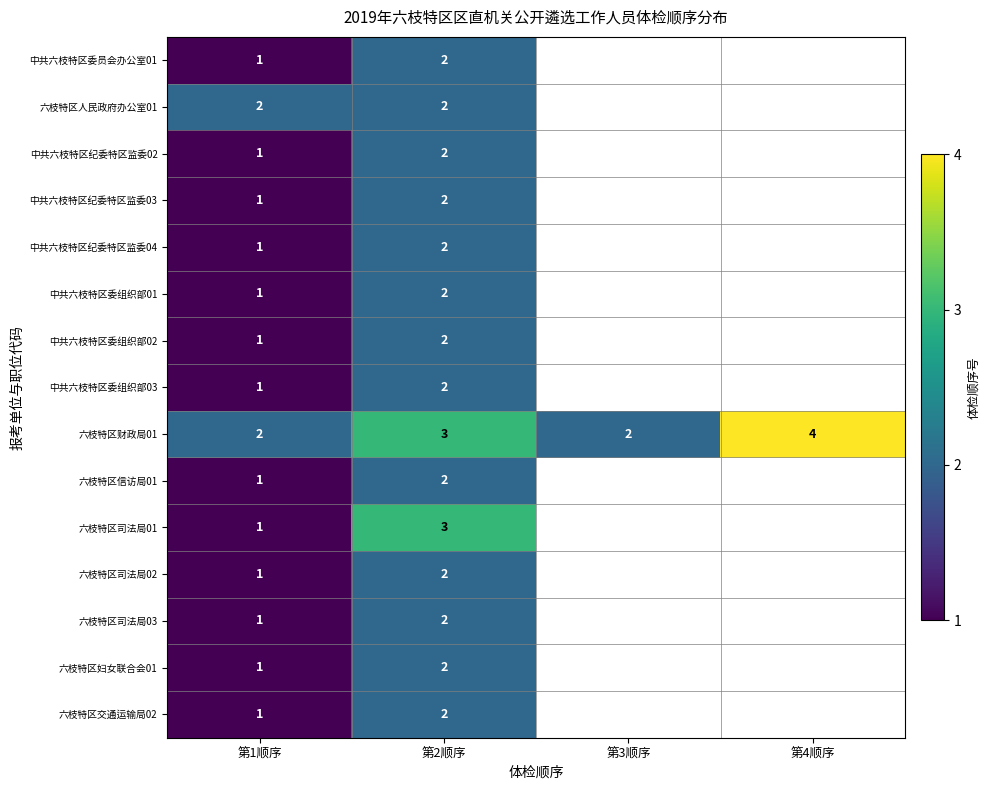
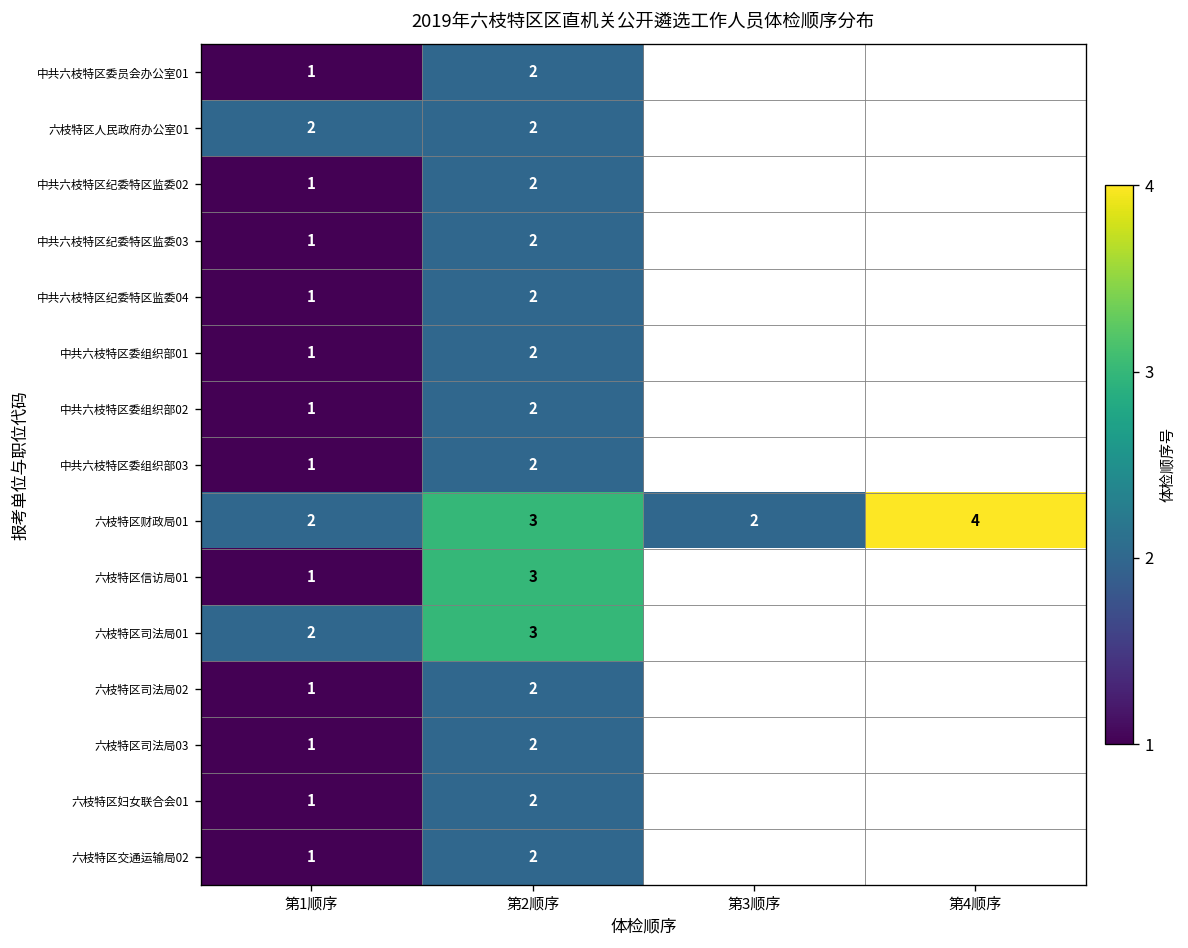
  {
    "中共六枝特区委员会办公室01": {
      "第1顺序": 1,
      "第2顺序": 2
    },
    "六枝特区人民政府办公室01": {
      "第1顺序": 2,
      "第2顺序": 2
    },
    "中共六枝特区纪委特区监委02": {
      "第1顺序": 1,
      "第2顺序": 2
    },
    "中共六枝特区纪委特区监委03": {
      "第1顺序": 1,
      "第2顺序": 2
    },
    "中共六枝特区纪委特区监委04": {
      "第1顺序": 1,
      "第2顺序": 2
    },
    "中共六枝特区委组织部01": {
      "第1顺序": 1,
      "第2顺序": 2
    },
    "中共六枝特区委组织部02": {
      "第1顺序": 1,
      "第2顺序": 2
    },
    "中共六枝特区委组织部03": {
      "第1顺序": 1,
      "第2顺序": 2
    },
    "六枝特区财政局01": {
      "第1顺序": 2,
      "第2顺序": 3,
      "第3顺序": 2,
      "第4顺序": 4
    },
    "六枝特区信访局01": {
      "第1顺序": 1,
-     "第2顺序": 2
+     "第2顺序": 3
    },
    "六枝特区司法局01": {
-     "第1顺序": 1,
+     "第1顺序": 2,
      "第2顺序": 3
    },
    "六枝特区司法局02": {
      "第1顺序": 1,
      "第2顺序": 2
    },
    "六枝特区司法局03": {
      "第1顺序": 1,
      "第2顺序": 2
    },
    "六枝特区妇女联合会01": {
      "第1顺序": 1,
      "第2顺序": 2
    },
    "六枝特区交通运输局02": {
      "第1顺序": 1,
      "第2顺序": 2
    }
  }
